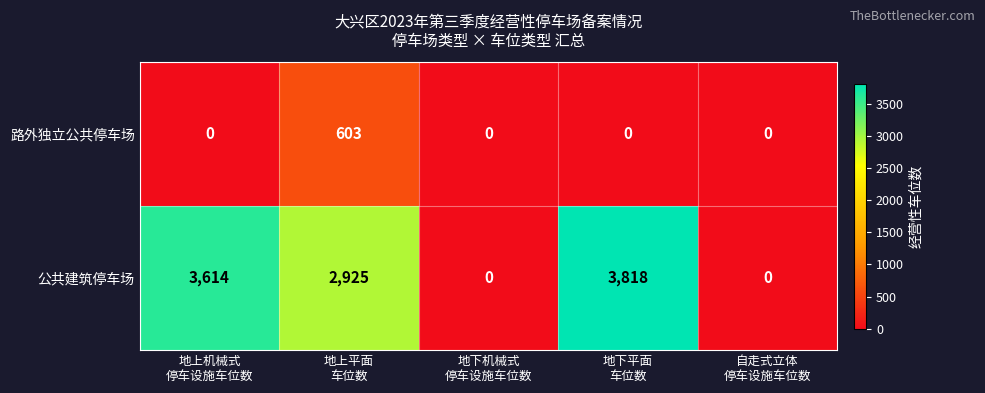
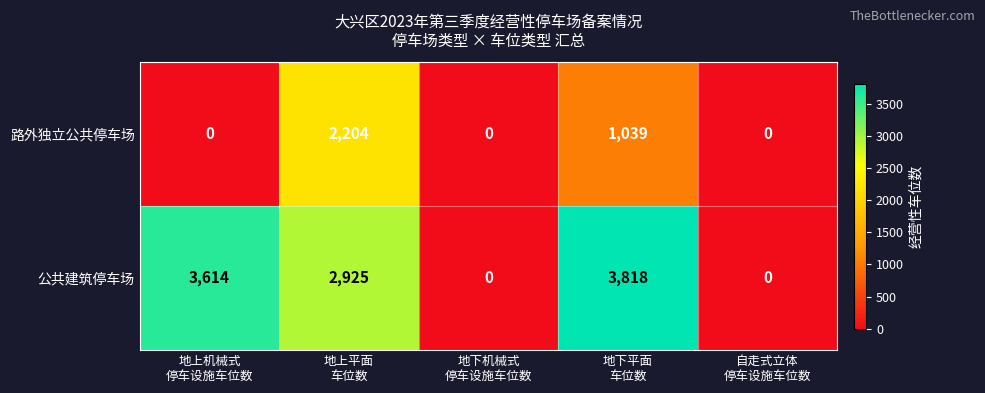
  {
    "路外独立公共停车场": {
      "地上机械式 停车设施车位数": "0",
-     "地上平面 车位数": "603",
+     "地上平面 车位数": "2,204",
      "地下机械式 停车设施车位数": "0",
-     "地下平面 车位数": "0",
+     "地下平面 车位数": "1,039",
      "自走式立体 停车设施车位数": "0"
    },
    "公共建筑停车场": {
      "地上机械式 停车设施车位数": "3,614",
      "地上平面 车位数": "2,925",
      "地下机械式 停车设施车位数": "0",
      "地下平面 车位数": "3,818",
      "自走式立体 停车设施车位数": "0"
    }
  }
